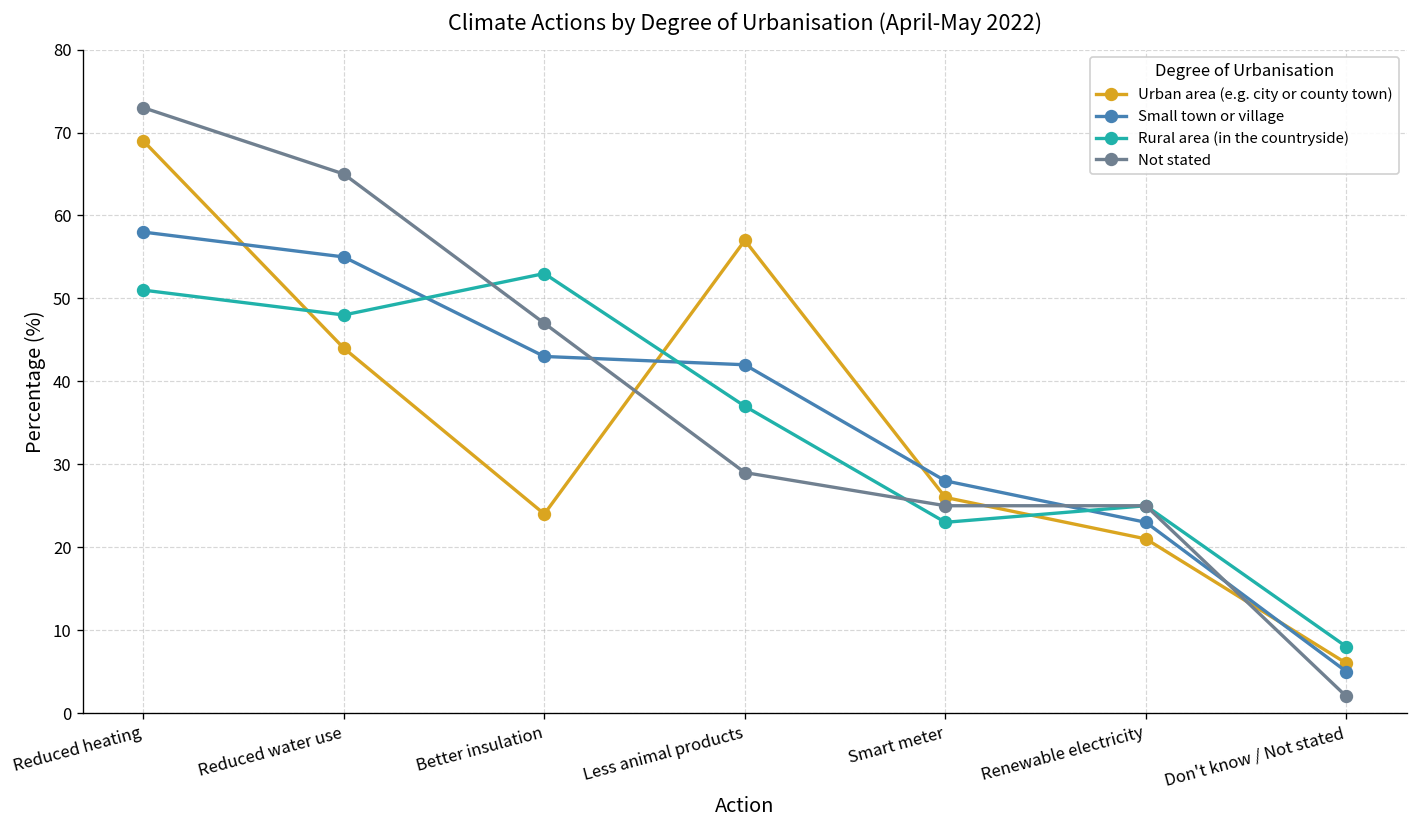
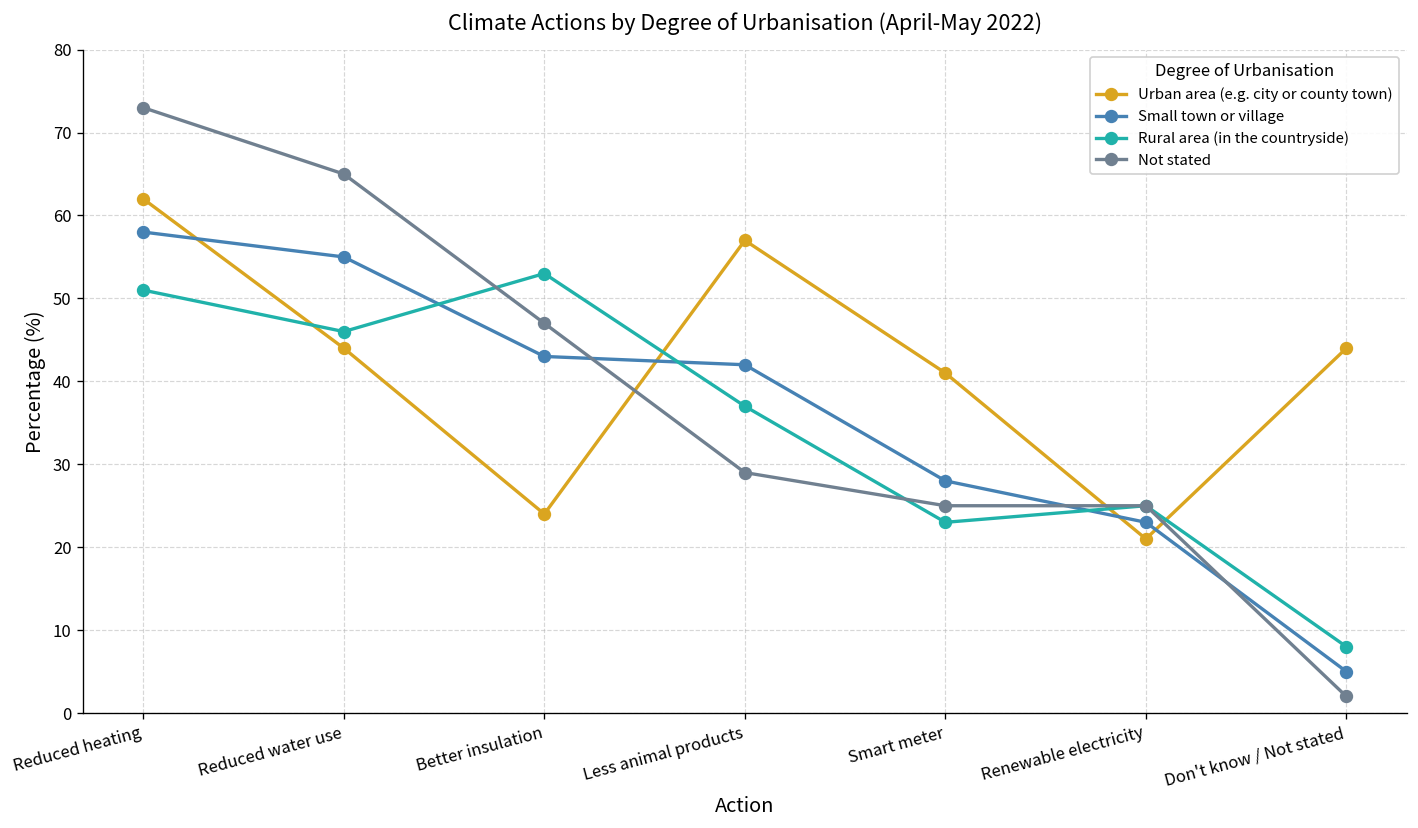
  {
    "Urban area (e.g. city or county town)": {
-     "Reduced heating": 69,
+     "Reduced heating": 62,
      "Reduced water use": 44,
      "Better insulation": 24,
      "Less animal products": 57,
-     "Smart meter": 26,
+     "Smart meter": 41,
      "Renewable electricity": 21,
-     "Don't know / Not stated": 6
+     "Don't know / Not stated": 44
    },
    "Rural area (in the countryside)": {
      "Reduced heating": 51,
-     "Reduced water use": 48,
+     "Reduced water use": 46,
      "Better insulation": 53,
      "Less animal products": 37,
      "Smart meter": 23,
      "Don't know / Not stated": 8
    }
  }
